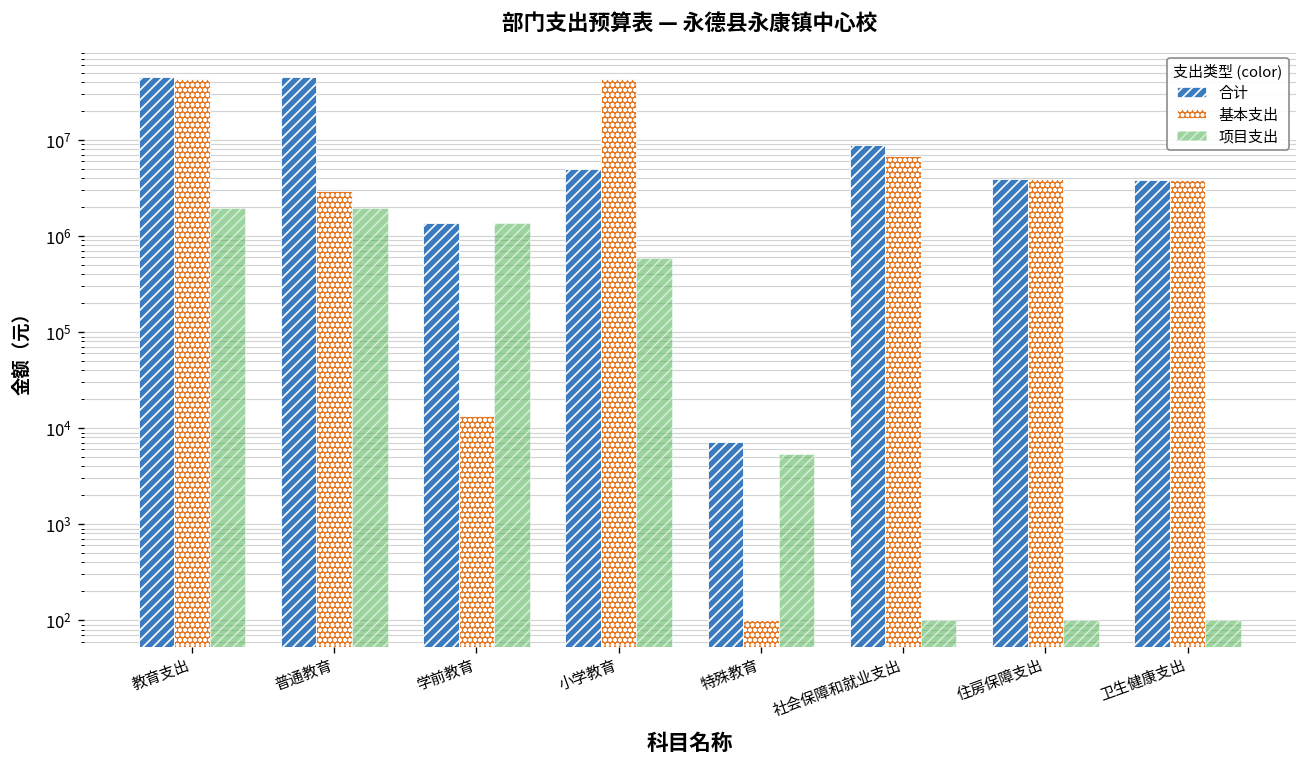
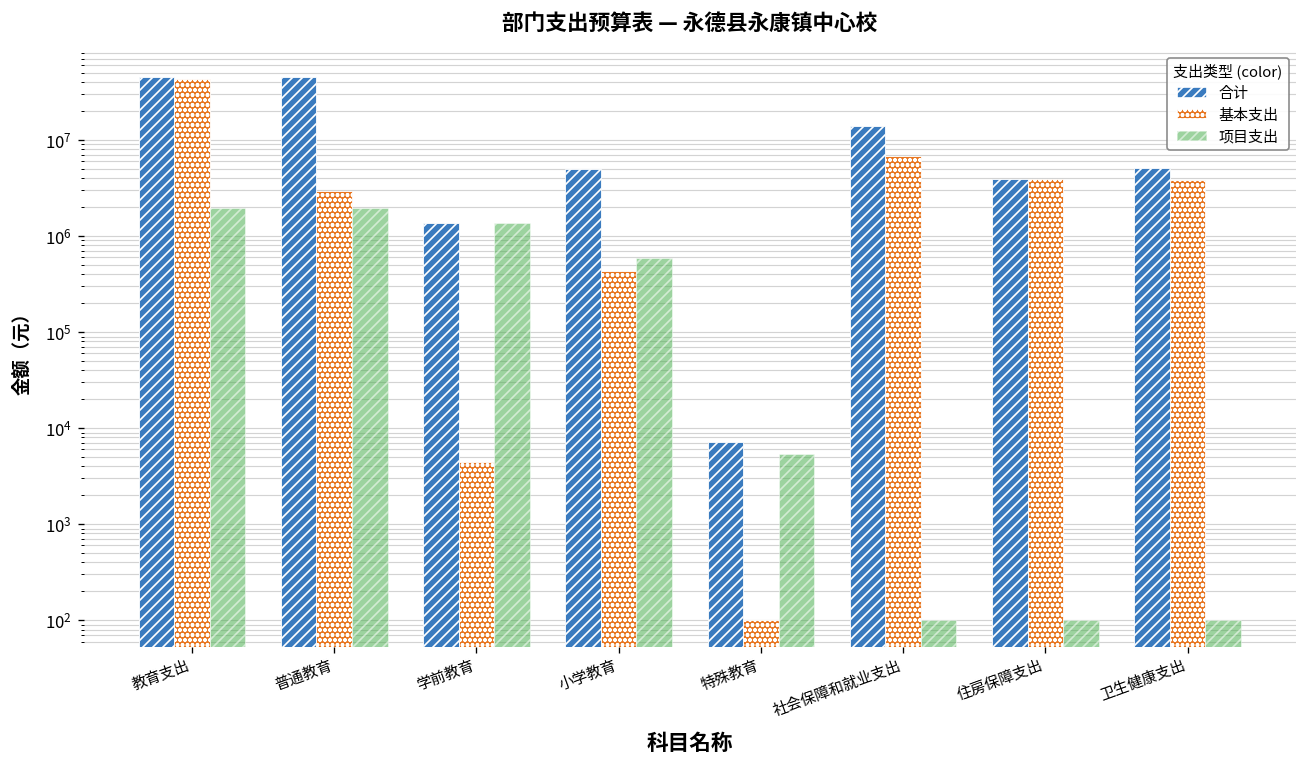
  {
    "合计": {
      "教育支出": 50000000,
      "普通教育": 50000000,
      "学前教育": 1400000,
      "小学教育": 5000000,
      "特殊教育": 7000,
-     "社会保障和就业支出": 9000000,
+     "社会保障和就业支出": 14000000,
      "住房保障支出": 4000000,
-     "卫生健康支出": 4000000
+     "卫生健康支出": 5000000
    },
    "基本支出": {
      "教育支出": 40000000,
      "普通教育": 2900000,
-     "学前教育": 13000,
-     "小学教育": 40000000,
+     "学前教育": 4000,
+     "小学教育": 400000,
      "特殊教育": 100,
      "社会保障和就业支出": 7000000,
      "住房保障支出": 4000000,
      "卫生健康支出": 4000000
    },
    "项目支出": {
      "教育支出": 1900000,
      "普通教育": 1900000,
      "学前教育": 1400000,
      "小学教育": 600000,
      "特殊教育": 5000,
      "社会保障和就业支出": 100,
      "住房保障支出": 100,
      "卫生健康支出": 100
    }
  }
